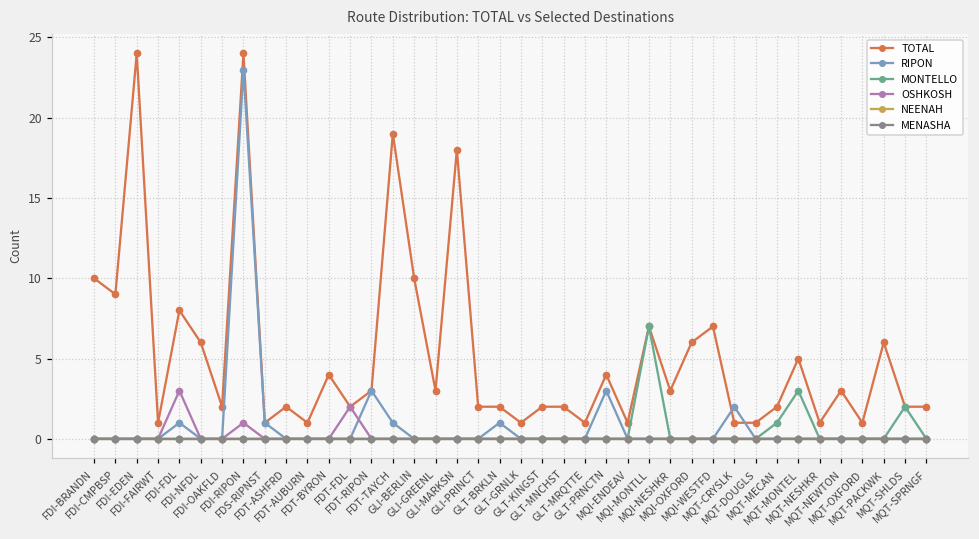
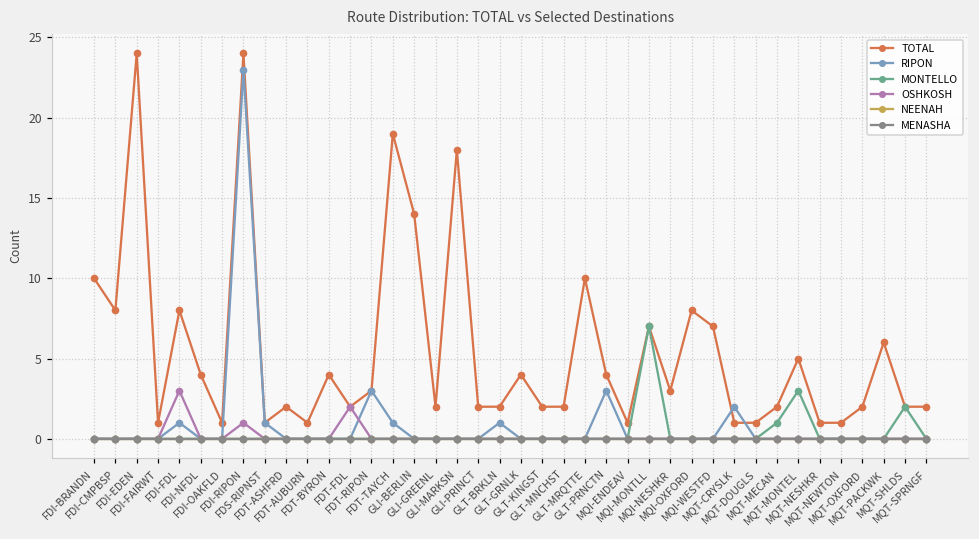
  {
    "TOTAL": {
      "FDI-BRANDN": 10,
-     "FDI-CMPBSP": 9,
+     "FDI-CMPBSP": 8,
      "FDI-EDEN": 24,
      "FDI-FAIRWT": 1,
      "FDI-FDL": 8,
-     "FDI-NFDL": 6,
-     "FDI-OAKFLD": 2,
+     "FDI-NFDL": 4,
+     "FDI-OAKFLD": 1,
      "FDI-RIPON": 24,
      "FDT-ASHFRD": 2,
      "FDT-AUBURN": 1,
      "FDT-BYRON": 4,
      "FDT-TAYCH": 19,
-     "GLI-BERLIN": 10,
-     "GLI-GREENL": 3,
+     "GLI-BERLIN": 14,
+     "GLI-GREENL": 2,
      "GLI-MARKSN": 18,
      "GLI-PRINCT": 2,
      "GLT-BRKLN": 2,
-     "GLT-GRNLK": 1,
+     "GLT-GRNLK": 4,
      "GLT-KINGST": 2,
      "GLT-MNCHST": 2,
-     "GLT-MRQTTE": 1,
+     "GLT-MRQTTE": 10,
      "GLT-PRNCTN": 4,
      "MQI-ENDEAV": 1,
      "MQI-NESHKR": 3,
-     "MQI-OXFORD": 6,
+     "MQI-OXFORD": 8,
      "MQI-WESTFD": 7,
      "MQT-CRYSLK": 1,
      "MQT-DOUGLS": 1,
      "MQT-MECAN": 2,
      "MQT-MONTEL": 5,
      "MQT-NESHKR": 1,
-     "MQT-NEWTON": 3,
-     "MQT-OXFORD": 1,
+     "MQT-NEWTON": 1,
+     "MQT-OXFORD": 2,
      "MQT-PACKWK": 6,
      "MQT-SPRNGF": 2
    }
  }
